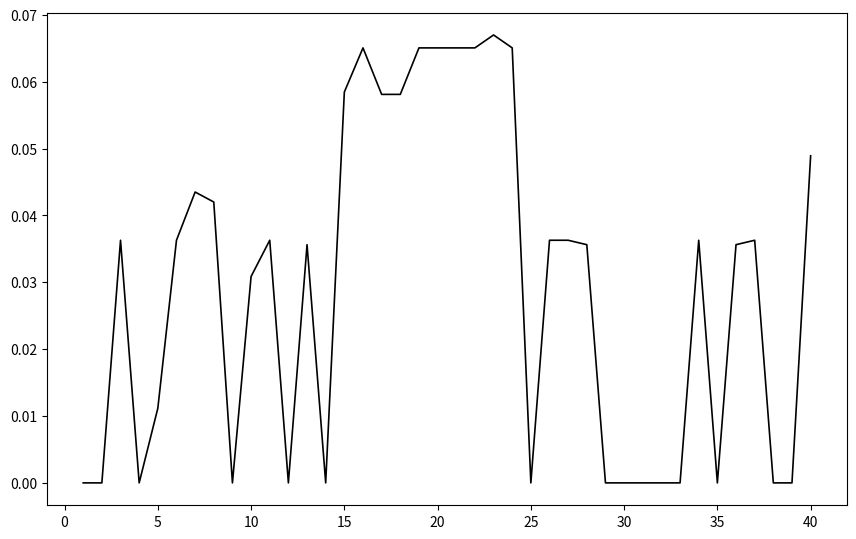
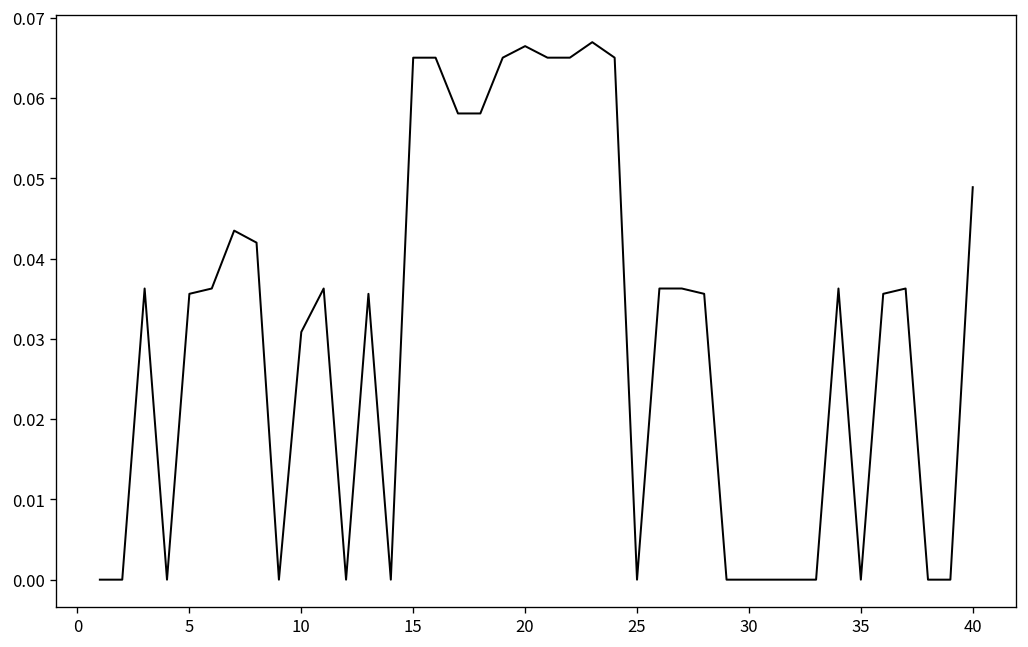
  {
-   "5": 0.011,
+   "5": 0.036,
    "10": 0.031,
-   "15": 0.058,
-   "20": 0.065,
+   "15": 0.065,
+   "20": 0.066,
    "25": 0.000,
    "30": 0.000,
    "35": 0.000,
    "40": 0.049
  }
